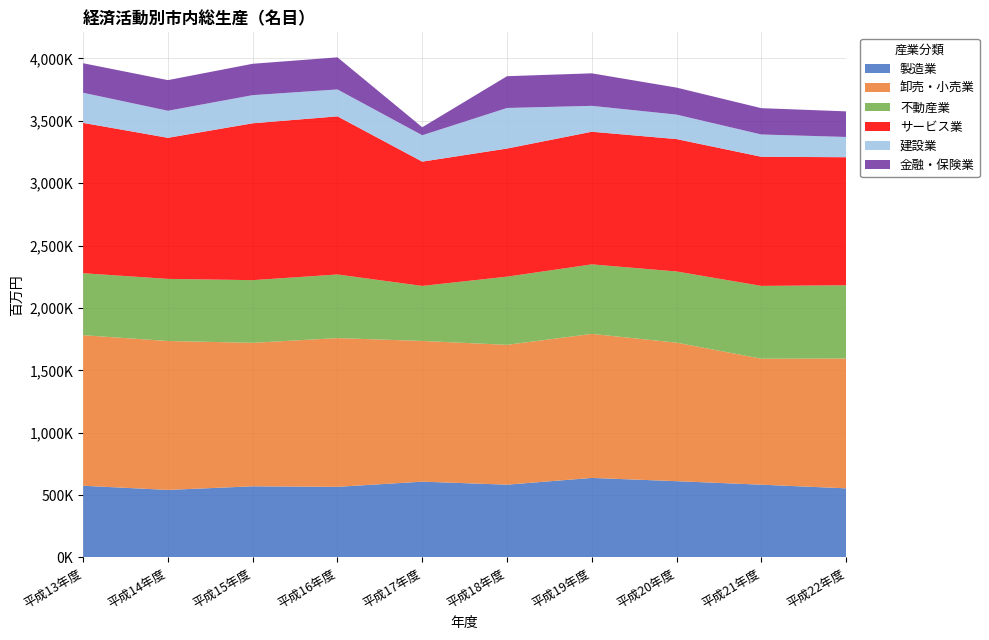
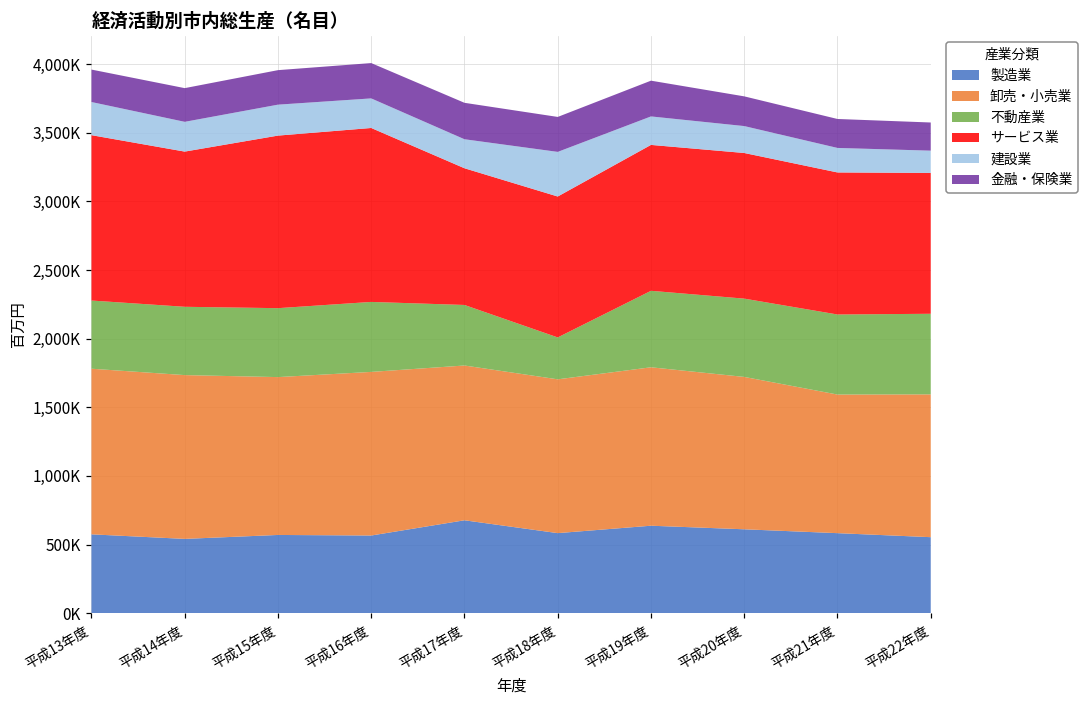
  {
    "製造業": {
      "平成13年度": "570,000",
      "平成14年度": "540,000",
      "平成15年度": "570,000",
      "平成16年度": "570,000",
-     "平成17年度": "610,000",
+     "平成17年度": "680,000",
      "平成18年度": "580,000",
      "平成19年度": "640,000",
      "平成20年度": "610,000",
      "平成21年度": "580,000",
      "平成22年度": "550,000"
    },
    "卸売・小売業": {
      "平成13年度": "1,210,000",
      "平成14年度": "1,190,000",
      "平成15年度": "1,150,000",
      "平成16年度": "1,190,000",
      "平成17年度": "1,130,000",
      "平成18年度": "1,120,000",
      "平成19年度": "1,150,000",
      "平成20年度": "1,110,000",
      "平成21年度": "1,010,000",
      "平成22年度": "1,040,000"
    },
    "不動産業": {
      "平成13年度": "500,000",
      "平成14年度": "500,000",
      "平成15年度": "500,000",
      "平成16年度": "510,000",
      "平成17年度": "440,000",
-     "平成18年度": "550,000",
+     "平成18年度": "310,000",
      "平成19年度": "560,000",
      "平成20年度": "570,000",
      "平成21年度": "580,000",
      "平成22年度": "590,000"
    },
    "サービス業": {
      "平成13年度": "1,200,000",
      "平成14年度": "1,130,000",
      "平成15年度": "1,260,000",
      "平成16年度": "1,270,000",
      "平成17年度": "1,000,000",
      "平成18年度": "1,030,000",
      "平成19年度": "1,060,000",
      "平成20年度": "1,060,000",
      "平成21年度": "1,030,000",
      "平成22年度": "1,030,000"
    },
    "建設業": {
      "平成13年度": "240,000",
      "平成14年度": "220,000",
      "平成15年度": "230,000",
      "平成16年度": "220,000",
      "平成17年度": "210,000",
      "平成18年度": "330,000",
      "平成19年度": "210,000",
      "平成20年度": "200,000",
      "平成21年度": "180,000",
      "平成22年度": "160,000"
    },
    "金融・保険業": {
      "平成13年度": "240,000",
      "平成14年度": "250,000",
      "平成15年度": "250,000",
      "平成16年度": "260,000",
-     "平成17年度": "60,000",
+     "平成17年度": "270,000",
      "平成18年度": "250,000",
      "平成19年度": "260,000",
      "平成20年度": "220,000",
      "平成21年度": "210,000",
      "平成22年度": "210,000"
    }
  }
